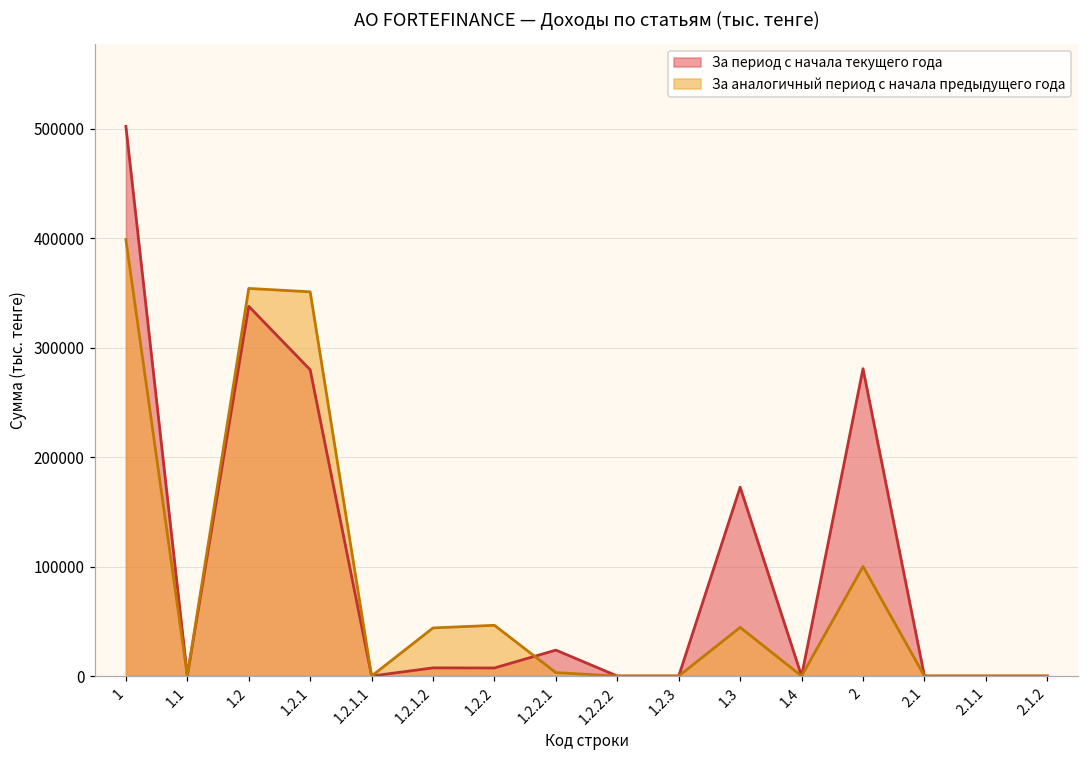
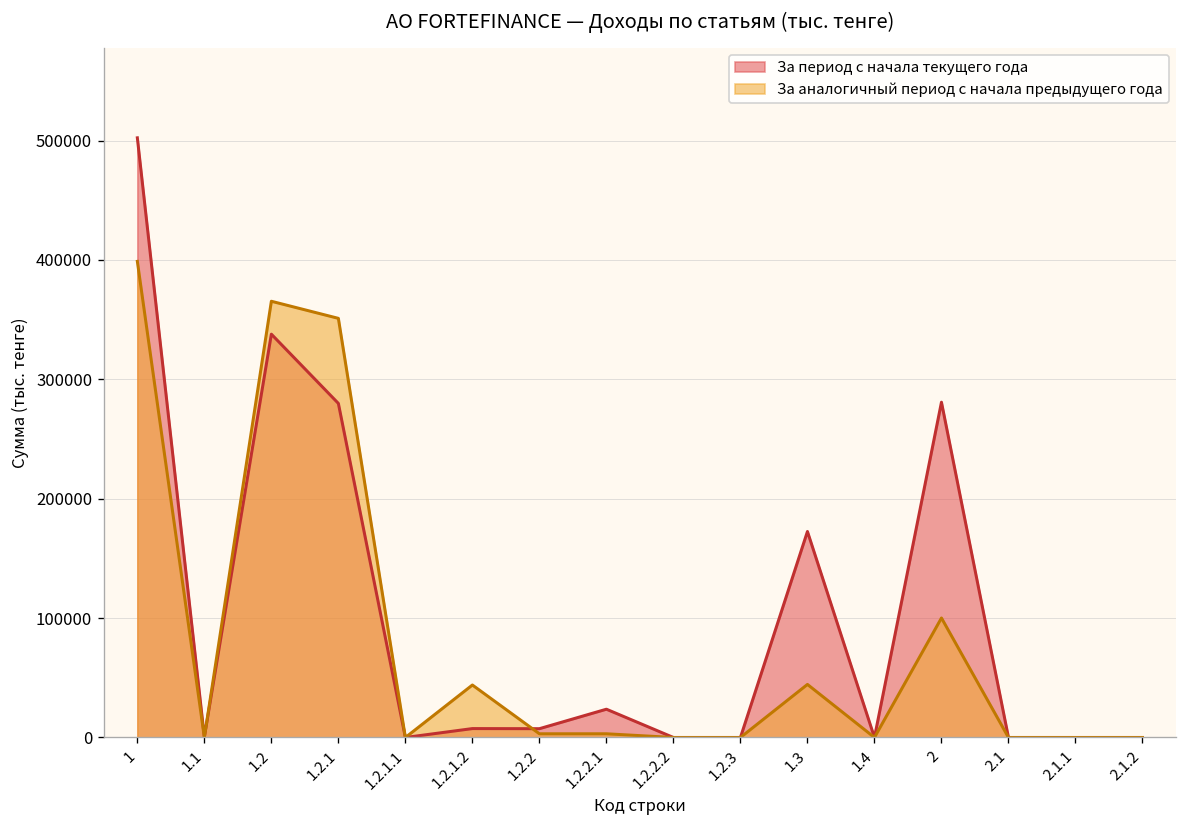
  {
    "За период с начала текущего года": {
      "1": 500000,
      "1.2": 340000,
      "1.2.1": 280000,
      "1.2.1.2": 10000,
      "1.2.2": 10000,
      "1.2.2.1": 20000,
      "1.3": 170000,
      "2": 280000
    },
    "За аналогичный период с начала предыдущего года": {
      "1": 400000,
-     "1.2": 350000,
+     "1.2": 370000,
      "1.2.1": 350000,
      "1.2.1.2": 40000,
-     "1.2.2": 50000,
+     "1.2.2": 0,
      "1.2.2.1": 0,
      "1.3": 40000,
      "2": 100000
    }
  }
